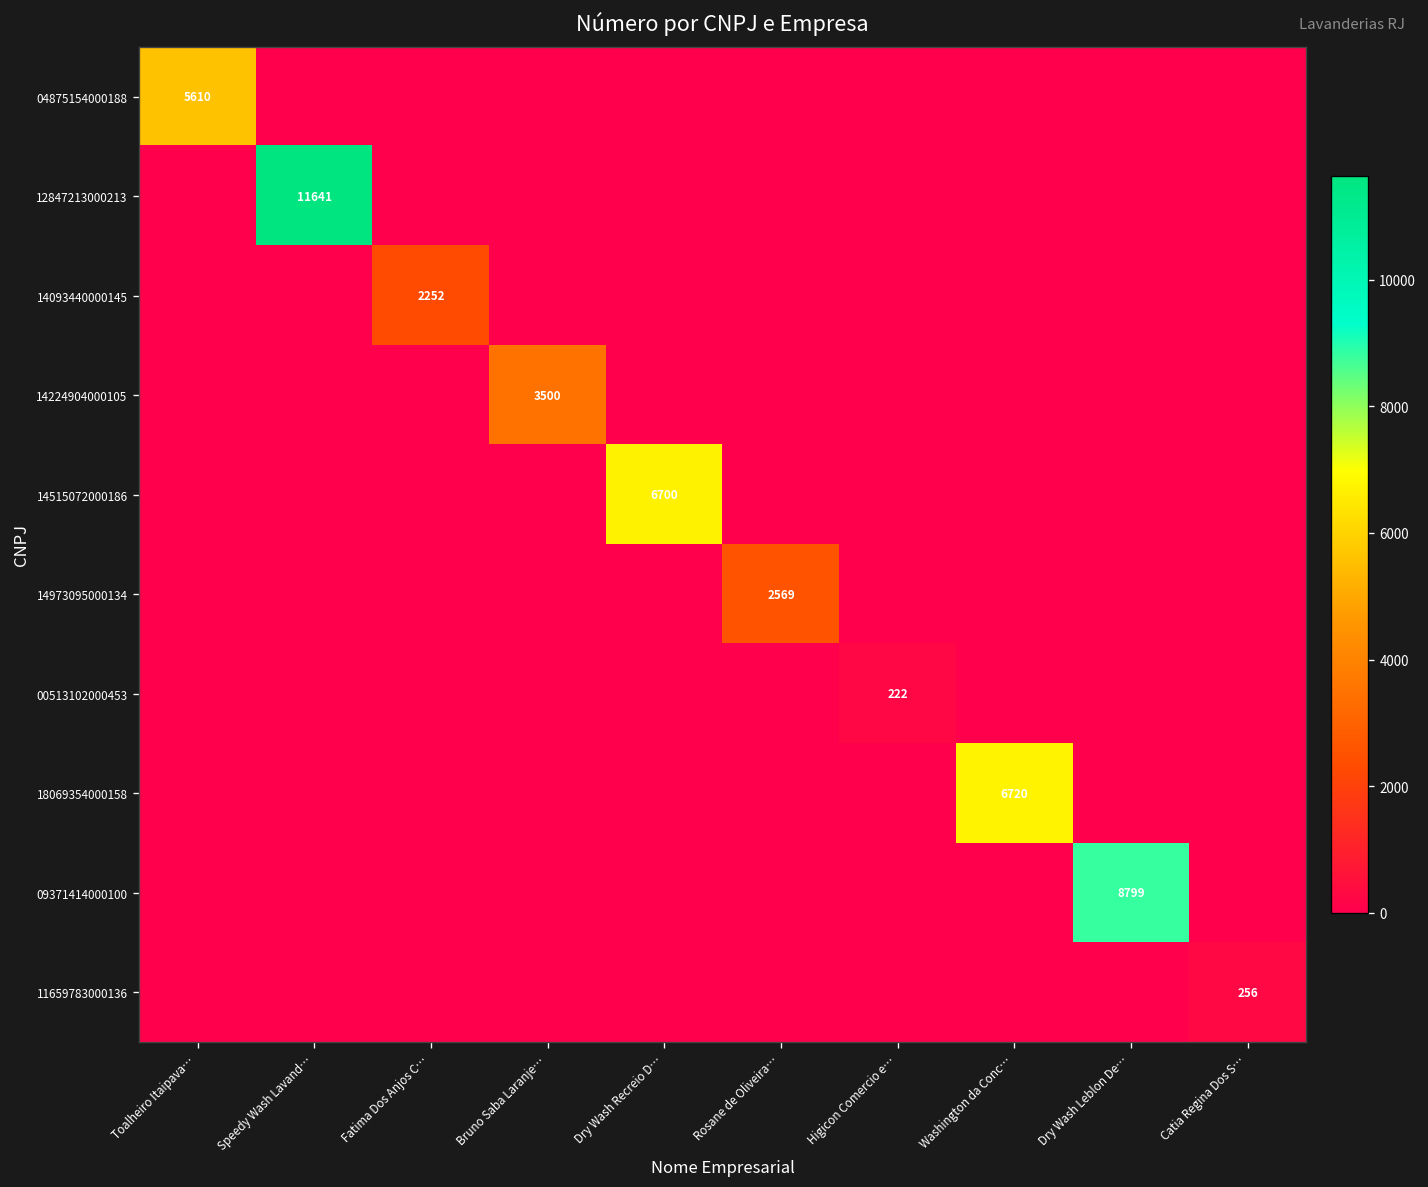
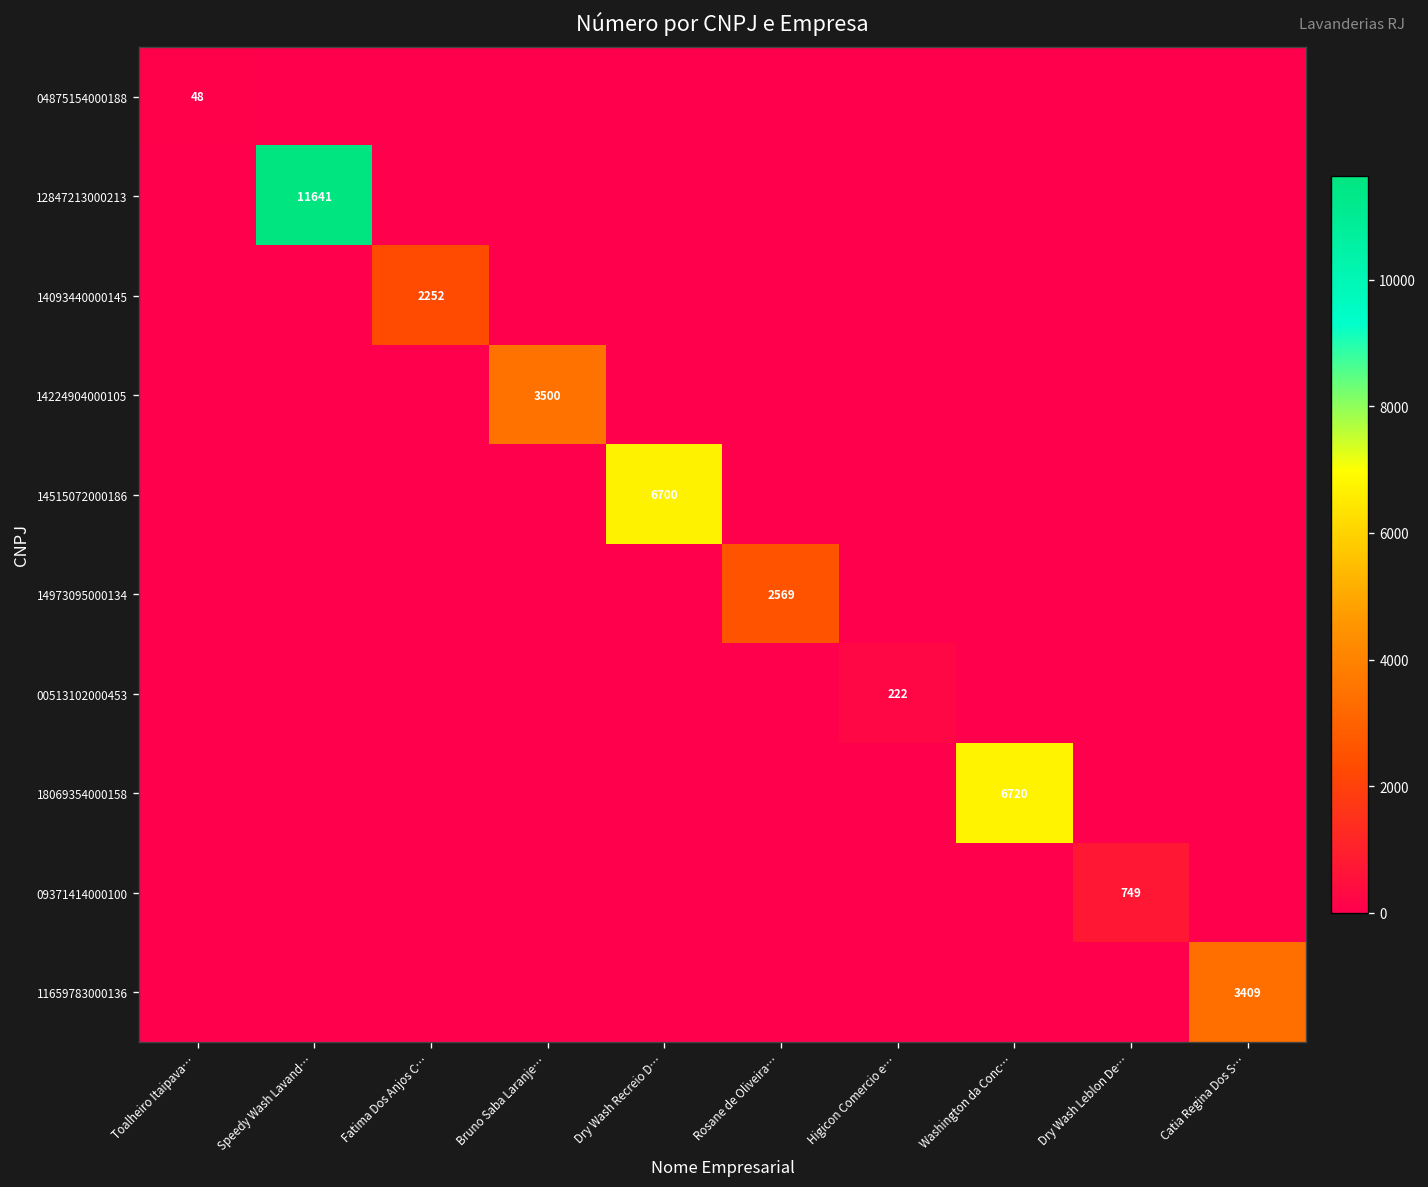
  {
    "04875154000188": {
-     "Toalheiro Itaipava…": 5610
+     "Toalheiro Itaipava…": 48
    },
    "12847213000213": {
      "Speedy Wash Lavand…": 11641
    },
    "14093440000145": {
      "Fatima Dos Anjos C…": 2252
    },
    "14224904000105": {
      "Bruno Saba Laranje…": 3500
    },
    "14515072000186": {
      "Dry Wash Recreio D…": 6700
    },
    "14973095000134": {
      "Rosane de Oliveira…": 2569
    },
    "00513102000453": {
      "Higicon Comercio e…": 222
    },
    "18069354000158": {
      "Washington da Conc…": 6720
    },
    "09371414000100": {
-     "Dry Wash Leblon De…": 8799
+     "Dry Wash Leblon De…": 749
    },
    "11659783000136": {
-     "Catia Regina Dos S…": 256
+     "Catia Regina Dos S…": 3409
    }
  }
